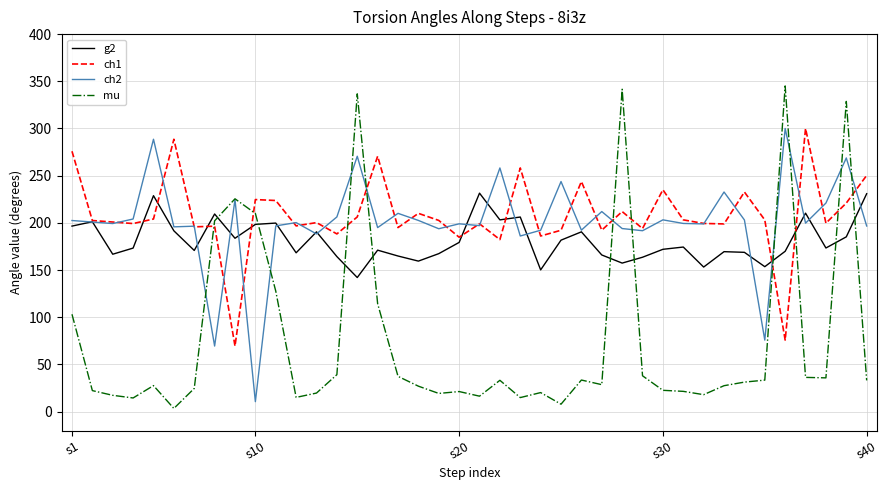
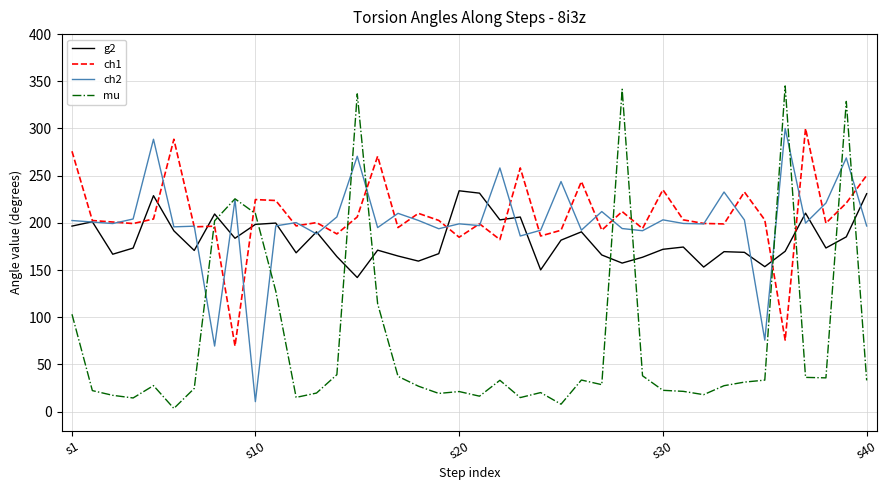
  {
    "g2": {
      "s1": 200,
      "s10": 200,
-     "s20": 180,
+     "s20": 230,
      "s30": 170,
      "s40": 230
    },
    "ch1": {
      "s1": 280,
      "s10": 220,
      "s20": 180,
      "s30": 240,
      "s40": 250
    },
    "ch2": {
      "s1": 200,
      "s10": 10,
      "s20": 200,
      "s30": 200,
      "s40": 200
    },
    "mu": {
      "s1": 100,
      "s10": 210,
      "s20": 20,
      "s30": 20,
      "s40": 30
    }
  }
